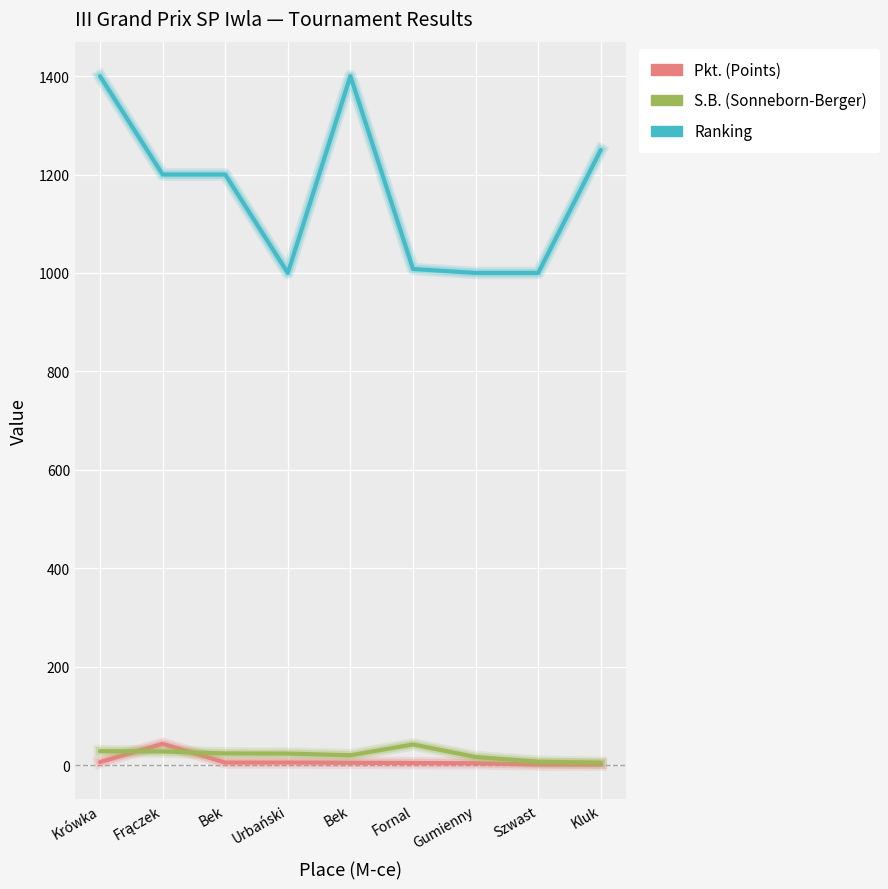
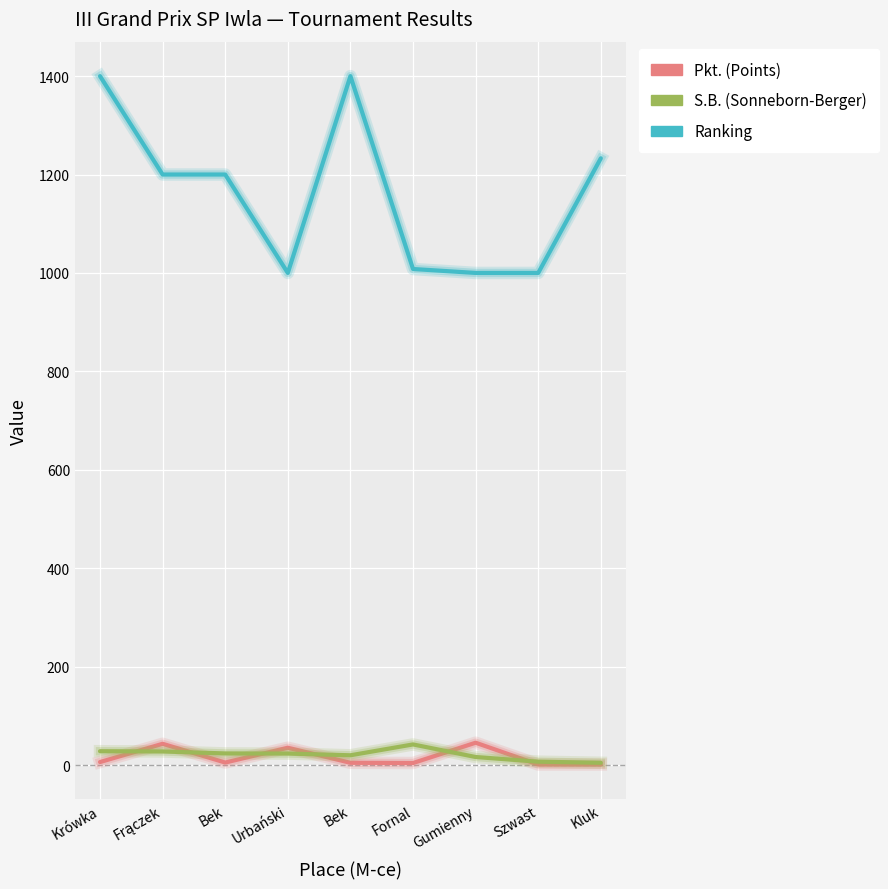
  {
    "Pkt. (Points)": {
      "Krówka": 10,
      "Frączek": 40,
-     "Urbański": 10,
+     "Urbański": 40,
      "Fornal": 0,
-     "Gumienny": 0,
+     "Gumienny": 50,
      "Szwast": 0
    },
    "S.B. (Sonneborn-Berger)": {
      "Krówka": 30,
      "Frączek": 30,
      "Urbański": 20,
      "Fornal": 40,
      "Gumienny": 20,
      "Szwast": 10
    },
    "Ranking": {
      "Krówka": 1400,
      "Frączek": 1200,
      "Urbański": 1000,
      "Fornal": 1010,
      "Gumienny": 1000,
      "Szwast": 1000,
-     "Kluk": 1250
+     "Kluk": 1230
    }
  }
